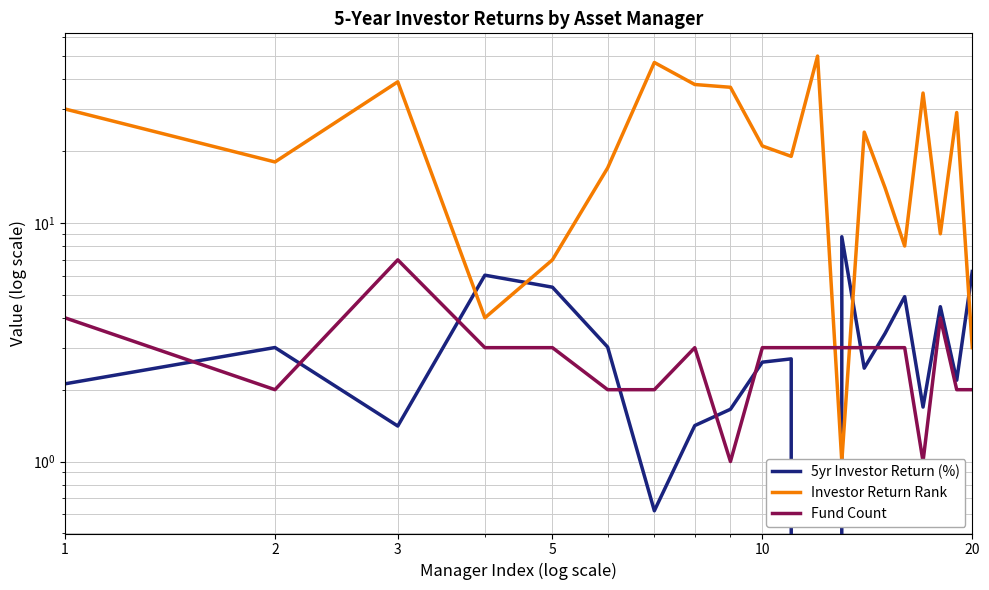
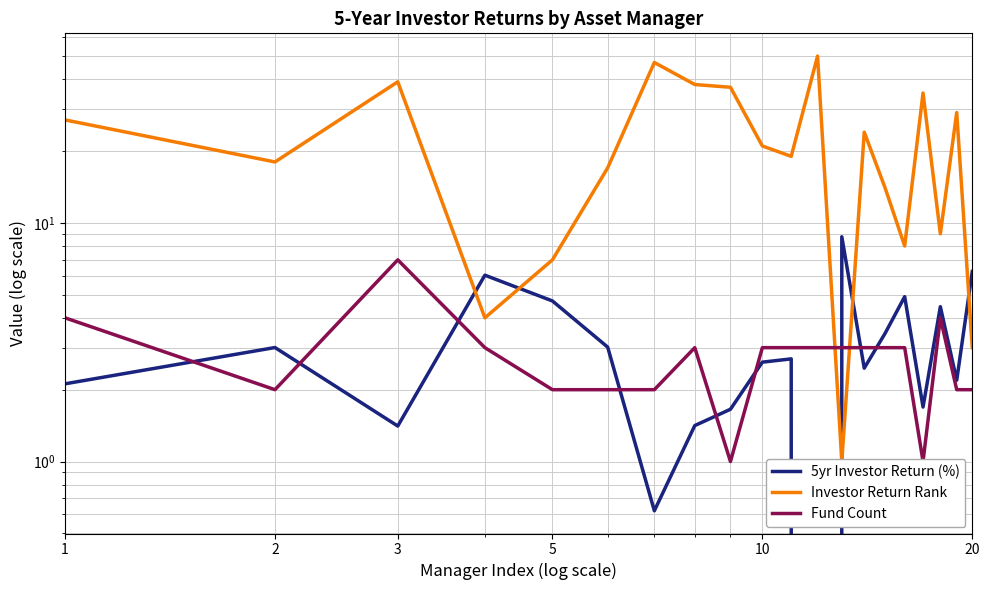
  {
    "5yr Investor Return (%)": {
      "1": 2.1,
      "2": 3.0,
      "3": 1.4,
-     "5": 5.4,
+     "5": 4.7,
      "10": 2.6,
      "20": 6.3
    },
    "Investor Return Rank": {
-     "1": 30,
+     "1": 27,
      "2": 18,
      "3": 39,
      "5": 7,
      "10": 21,
      "20": 3
    },
    "Fund Count": {
      "1": 4,
      "2": 2,
      "3": 7,
-     "5": 3,
+     "5": 2,
      "10": 3,
      "20": 2
    }
  }
